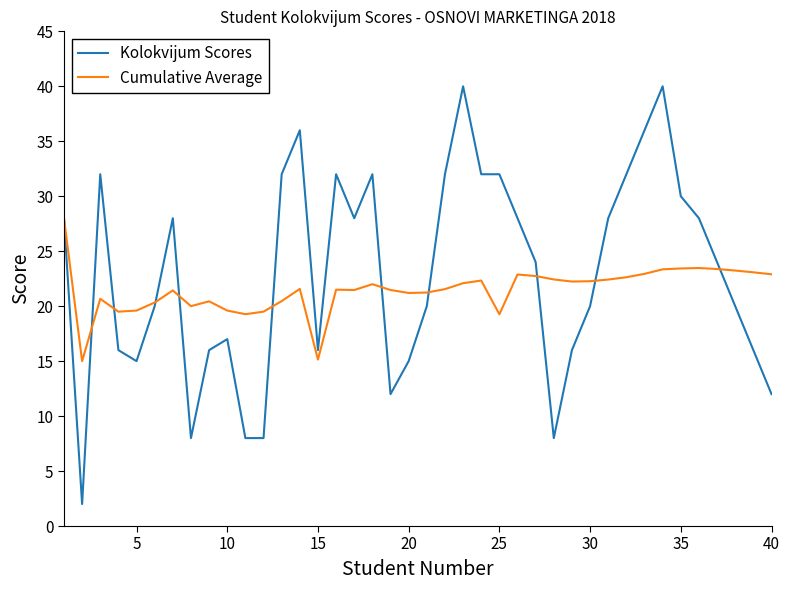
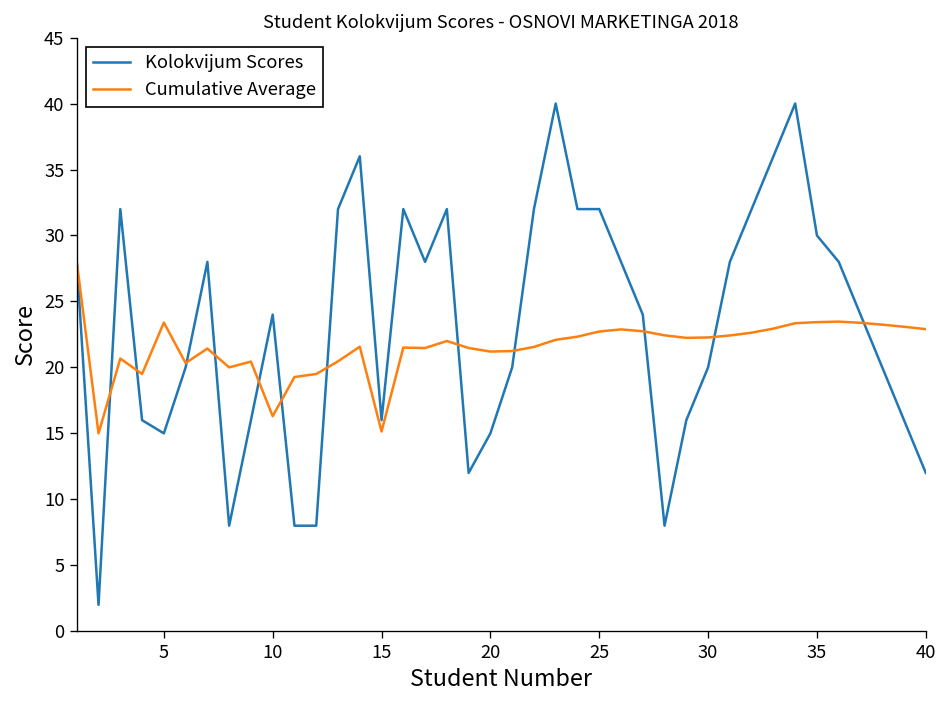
  {
    "Kolokvijum Scores": {
      "5": 15,
-     "10": 17,
+     "10": 24,
      "15": 16,
      "20": 15,
      "25": 32,
      "30": 20,
      "35": 30,
      "40": 12
    },
    "Cumulative Average": {
-     "5": 19.6,
-     "10": 19.6,
+     "5": 23.4,
+     "10": 16.3,
      "15": 15.1,
      "20": 21.2,
-     "25": 19.3,
+     "25": 22.7,
      "30": 22.3,
      "35": 23.4,
      "40": 22.9
    }
  }
